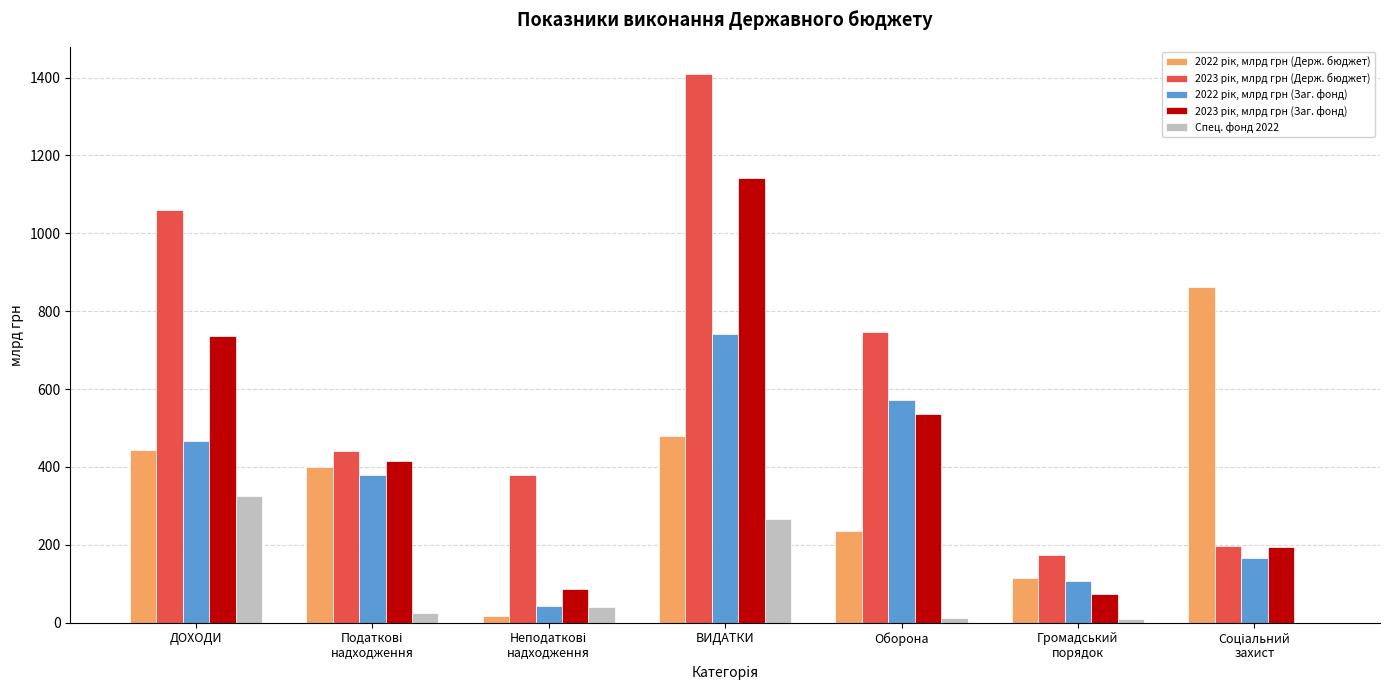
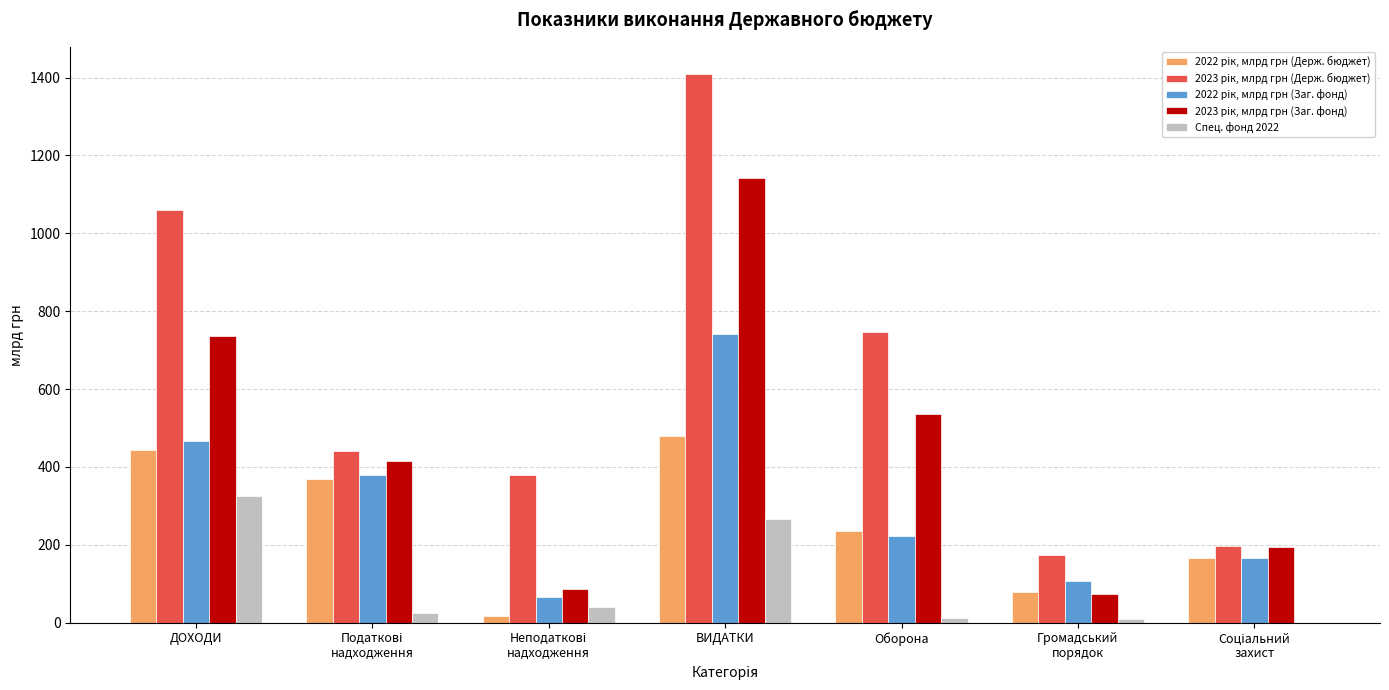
  {
    "2022 рік, млрд грн (Держ. бюджет)": {
      "ДОХОДИ": 440,
-     "Податкові надходження": 400,
+     "Податкові надходження": 370,
      "Неподаткові надходження": 20,
      "ВИДАТКИ": 480,
      "Оборона": 240,
-     "Громадський порядок": 120,
-     "Соціальний захист": 860
+     "Громадський порядок": 80,
+     "Соціальний захист": 170
    },
    "2023 рік, млрд грн (Держ. бюджет)": {
      "ДОХОДИ": 1060,
      "Податкові надходження": 440,
      "Неподаткові надходження": 380,
      "ВИДАТКИ": 1410,
      "Оборона": 750,
      "Громадський порядок": 170,
      "Соціальний захист": 200
    },
    "2022 рік, млрд грн (Заг. фонд)": {
      "ДОХОДИ": 470,
      "Податкові надходження": 380,
-     "Неподаткові надходження": 40,
+     "Неподаткові надходження": 70,
      "ВИДАТКИ": 740,
-     "Оборона": 570,
+     "Оборона": 220,
      "Громадський порядок": 110,
      "Соціальний захист": 170
    },
    "2023 рік, млрд грн (Заг. фонд)": {
      "ДОХОДИ": 740,
      "Податкові надходження": 420,
      "Неподаткові надходження": 90,
      "ВИДАТКИ": 1140,
      "Оборона": 540,
      "Громадський порядок": 70,
      "Соціальний захист": 200
    },
    "Спец. фонд 2022": {
      "ДОХОДИ": 330,
      "Податкові надходження": 20,
      "Неподаткові надходження": 40,
      "ВИДАТКИ": 270,
      "Оборона": 10,
      "Громадський порядок": 10
    }
  }
